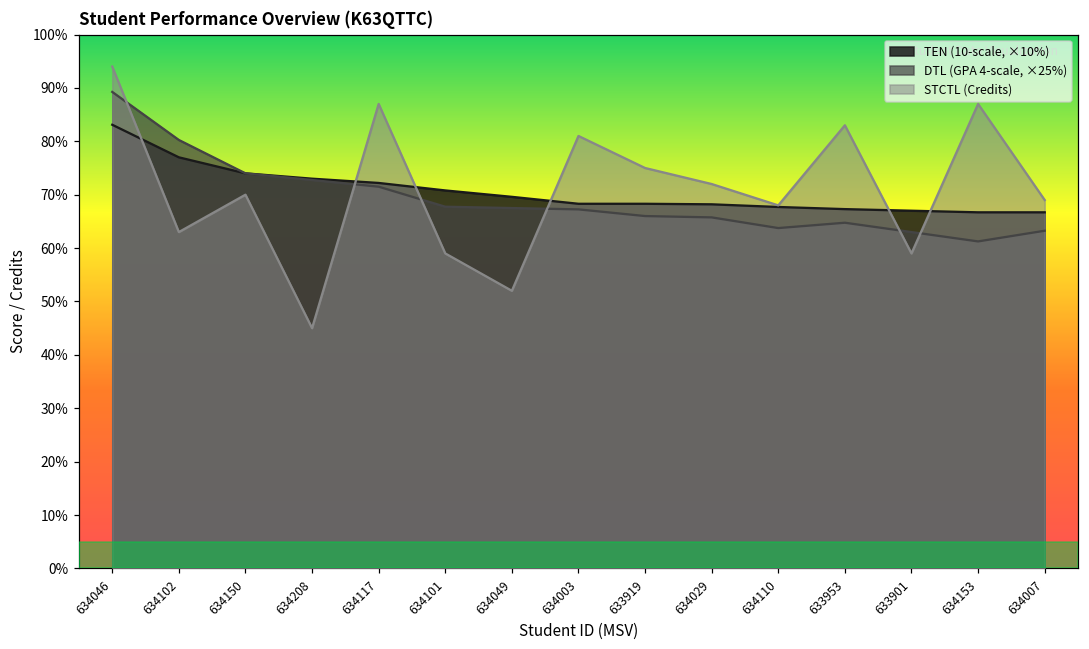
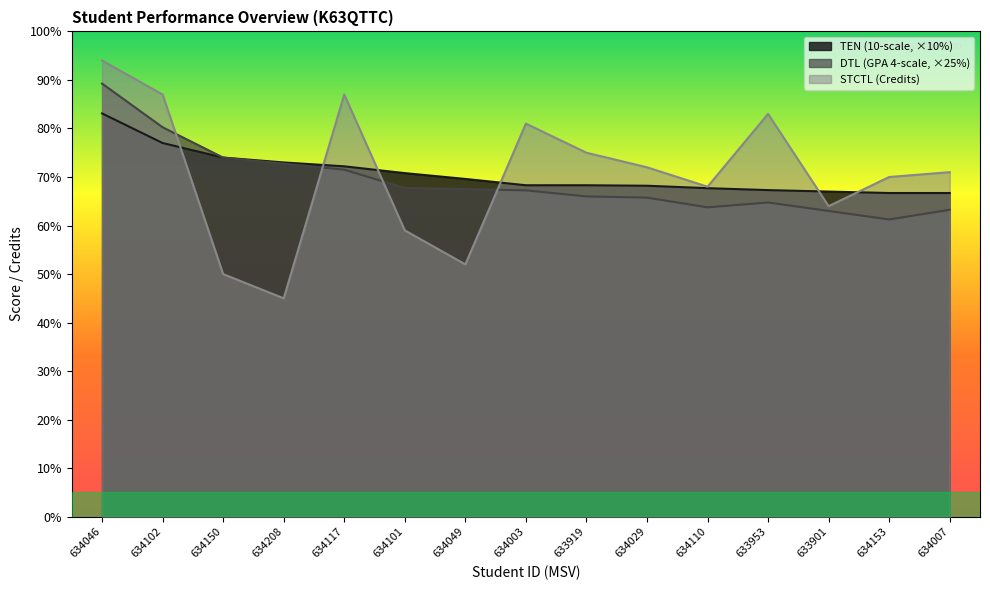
  {
    "STCTL (Credits)": {
      "634046": "94%",
-     "634102": "63%",
-     "634150": "70%",
+     "634102": "87%",
+     "634150": "50%",
      "634208": "45%",
      "634117": "87%",
      "634101": "59%",
      "634049": "52%",
      "634003": "81%",
      "633919": "75%",
      "634029": "72%",
      "633953": "83%",
-     "633901": "59%",
-     "634153": "87%",
-     "634007": "69%"
+     "633901": "64%",
+     "634153": "70%",
+     "634007": "71%"
    }
  }
